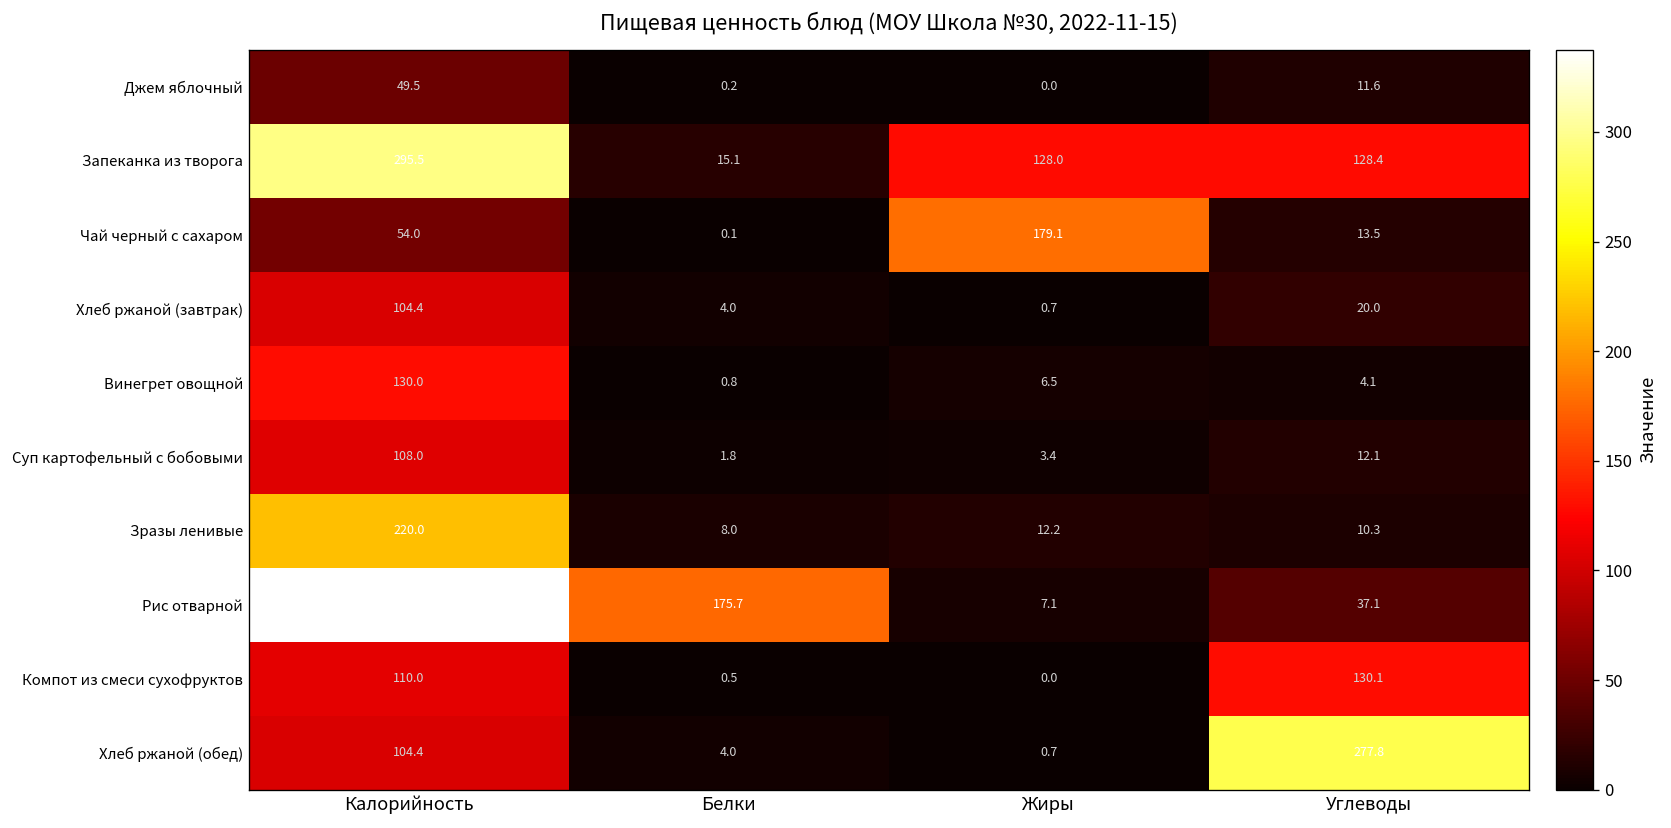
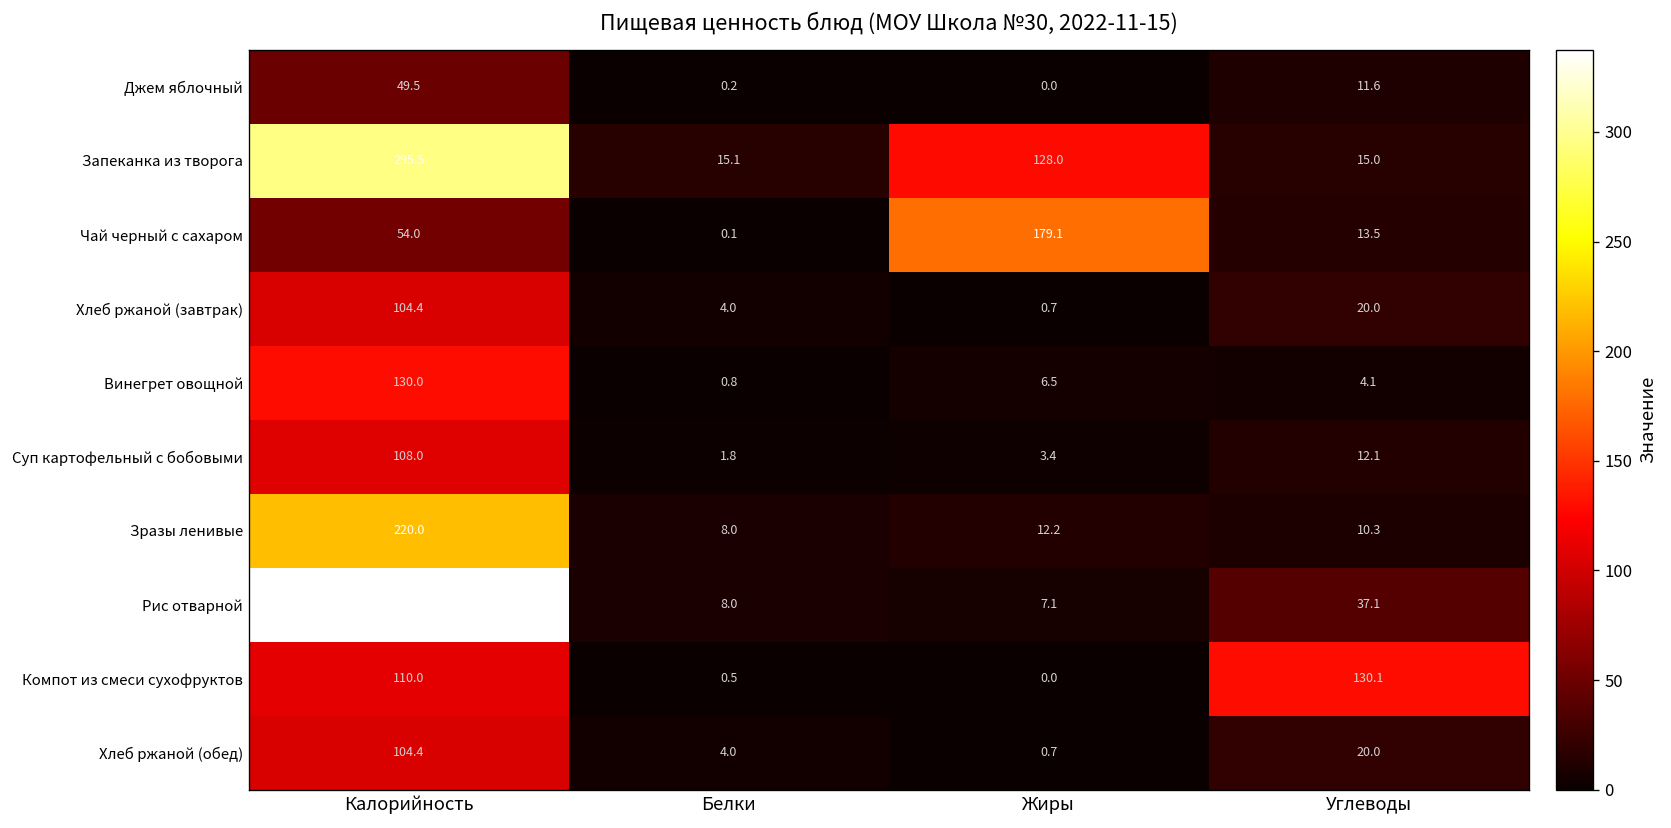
  {
    "Джем яблочный": {
      "Калорийность": 49.5,
      "Белки": 0.2,
      "Жиры": 0.0,
      "Углеводы": 11.6
    },
    "Запеканка из творога": {
      "Калорийность": 295.5,
      "Белки": 15.1,
      "Жиры": 128.0,
-     "Углеводы": 128.4
+     "Углеводы": 15.0
    },
    "Чай черный с сахаром": {
      "Калорийность": 54.0,
      "Белки": 0.1,
      "Жиры": 179.1,
      "Углеводы": 13.5
    },
    "Хлеб ржаной (завтрак)": {
      "Калорийность": 104.4,
      "Белки": 4.0,
      "Жиры": 0.7,
      "Углеводы": 20.0
    },
    "Винегрет овощной": {
      "Калорийность": 130.0,
      "Белки": 0.8,
      "Жиры": 6.5,
      "Углеводы": 4.1
    },
    "Суп картофельный с бобовыми": {
      "Калорийность": 108.0,
      "Белки": 1.8,
      "Жиры": 3.4,
      "Углеводы": 12.1
    },
    "Зразы ленивые": {
      "Калорийность": 220.0,
      "Белки": 8.0,
      "Жиры": 12.2,
      "Углеводы": 10.3
    },
    "Рис отварной": {
-     "Белки": 175.7,
+     "Белки": 8.0,
      "Жиры": 7.1,
      "Углеводы": 37.1
    },
    "Компот из смеси сухофруктов": {
      "Калорийность": 110.0,
      "Белки": 0.5,
      "Жиры": 0.0,
      "Углеводы": 130.1
    },
    "Хлеб ржаной (обед)": {
      "Калорийность": 104.4,
      "Белки": 4.0,
      "Жиры": 0.7,
-     "Углеводы": 277.8
+     "Углеводы": 20.0
    }
  }
